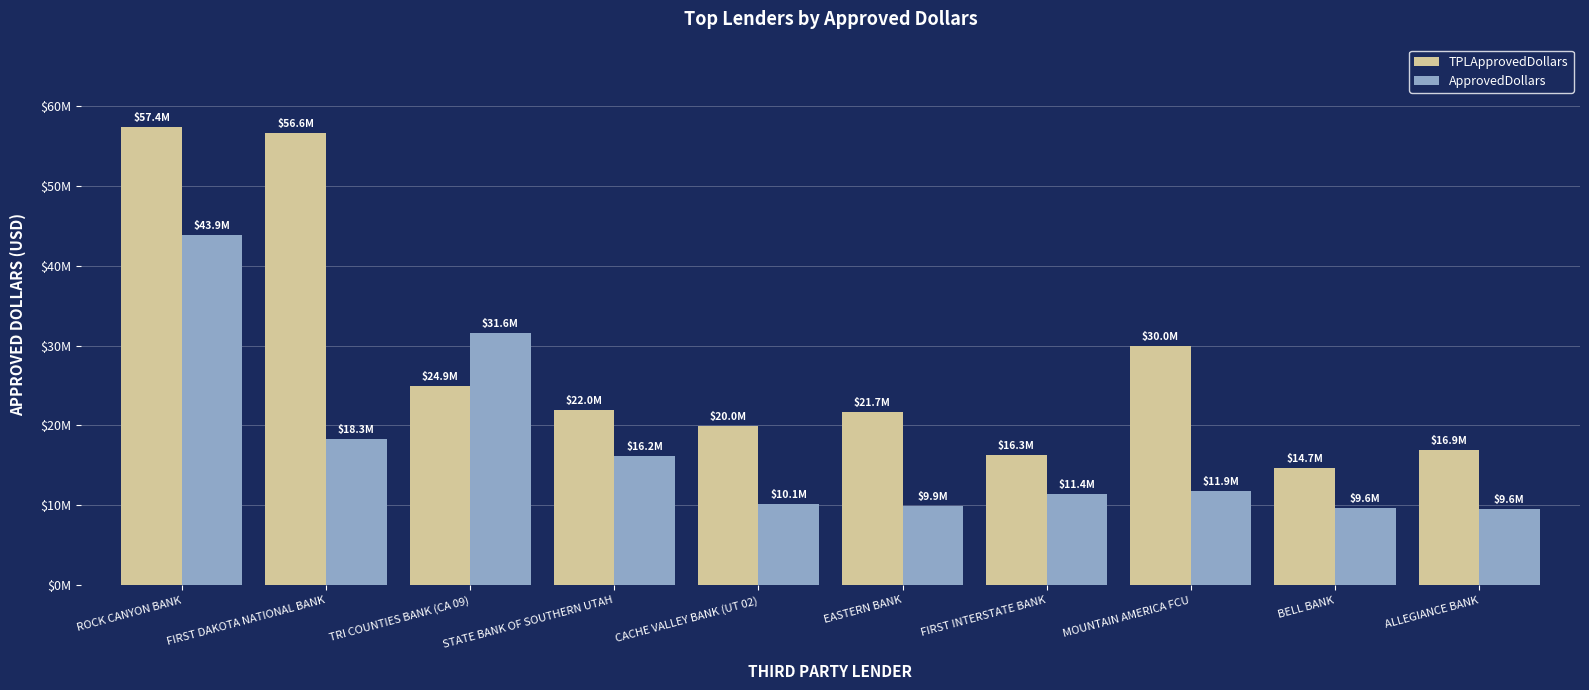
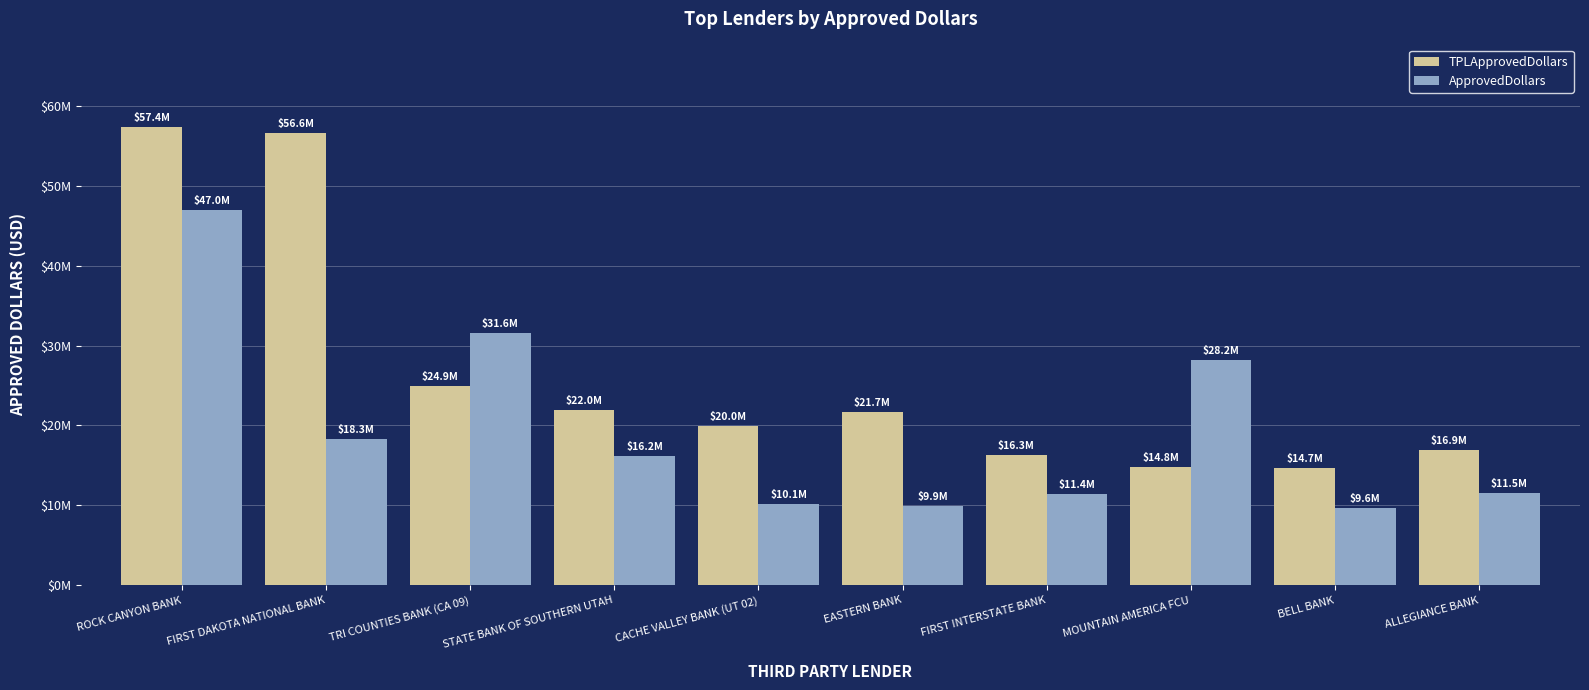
  {
    "TPLApprovedDollars": {
      "ROCK CANYON BANK": "$57.4M",
      "FIRST DAKOTA NATIONAL BANK": "$56.6M",
      "TRI COUNTIES BANK (CA 09)": "$24.9M",
      "STATE BANK OF SOUTHERN UTAH": "$22.0M",
      "CACHE VALLEY BANK (UT 02)": "$20.0M",
      "EASTERN BANK": "$21.7M",
      "FIRST INTERSTATE BANK": "$16.3M",
-     "MOUNTAIN AMERICA FCU": "$30.0M",
+     "MOUNTAIN AMERICA FCU": "$14.8M",
      "BELL BANK": "$14.7M",
      "ALLEGIANCE BANK": "$16.9M"
    },
    "ApprovedDollars": {
-     "ROCK CANYON BANK": "$43.9M",
+     "ROCK CANYON BANK": "$47.0M",
      "FIRST DAKOTA NATIONAL BANK": "$18.3M",
      "TRI COUNTIES BANK (CA 09)": "$31.6M",
      "STATE BANK OF SOUTHERN UTAH": "$16.2M",
      "CACHE VALLEY BANK (UT 02)": "$10.1M",
      "EASTERN BANK": "$9.9M",
      "FIRST INTERSTATE BANK": "$11.4M",
-     "MOUNTAIN AMERICA FCU": "$11.9M",
+     "MOUNTAIN AMERICA FCU": "$28.2M",
      "BELL BANK": "$9.6M",
-     "ALLEGIANCE BANK": "$9.6M"
+     "ALLEGIANCE BANK": "$11.5M"
    }
  }
